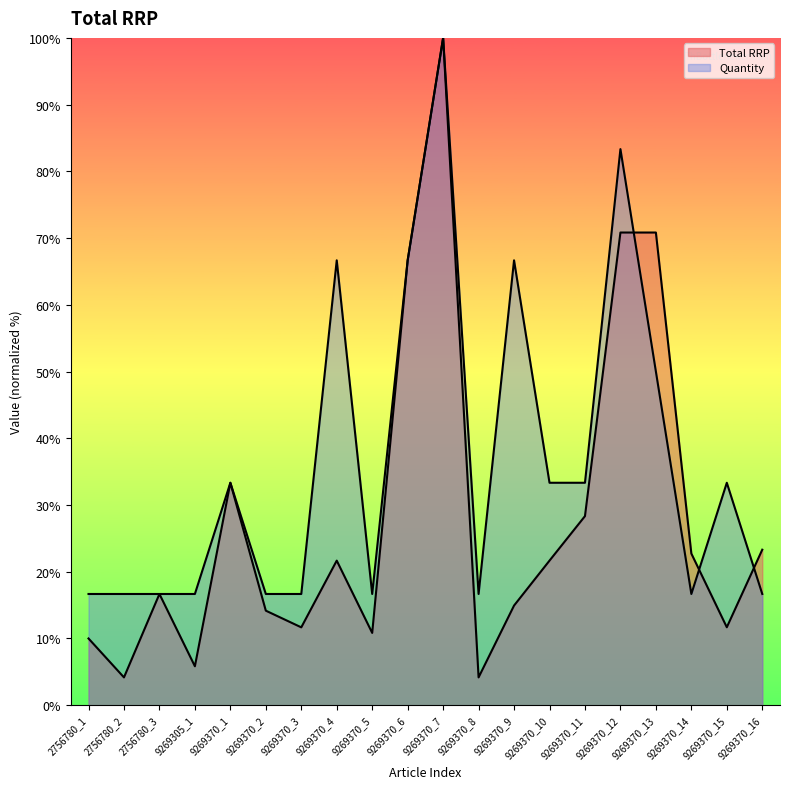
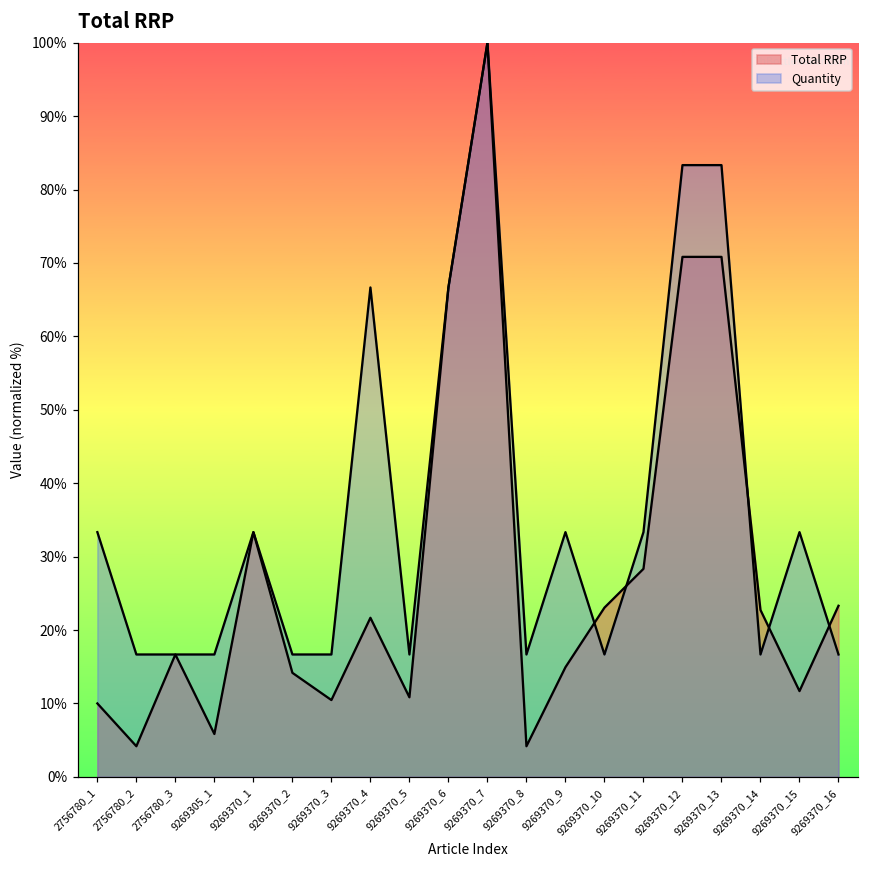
  {
    "Total RRP": {
      "2756780_1": "10%",
      "2756780_2": "4%",
      "9269305_1": "6%",
      "9269370_2": "14%",
-     "9269370_3": "12%",
+     "9269370_3": "10%",
      "9269370_4": "22%",
      "9269370_5": "11%",
      "9269370_8": "4%",
      "9269370_9": "15%",
-     "9269370_10": "22%",
+     "9269370_10": "23%",
      "9269370_11": "28%",
      "9269370_12": "71%",
      "9269370_13": "71%",
      "9269370_14": "23%",
      "9269370_15": "12%",
      "9269370_16": "23%"
    },
    "Quantity": {
-     "2756780_1": "17%",
+     "2756780_1": "33%",
      "2756780_2": "17%",
      "9269305_1": "17%",
      "9269370_2": "17%",
      "9269370_3": "17%",
      "9269370_4": "67%",
      "9269370_5": "17%",
      "9269370_8": "17%",
-     "9269370_9": "67%",
-     "9269370_10": "33%",
+     "9269370_9": "33%",
+     "9269370_10": "17%",
      "9269370_11": "33%",
      "9269370_12": "83%",
-     "9269370_13": "50%",
+     "9269370_13": "83%",
      "9269370_14": "17%",
      "9269370_15": "33%",
      "9269370_16": "17%"
    }
  }
